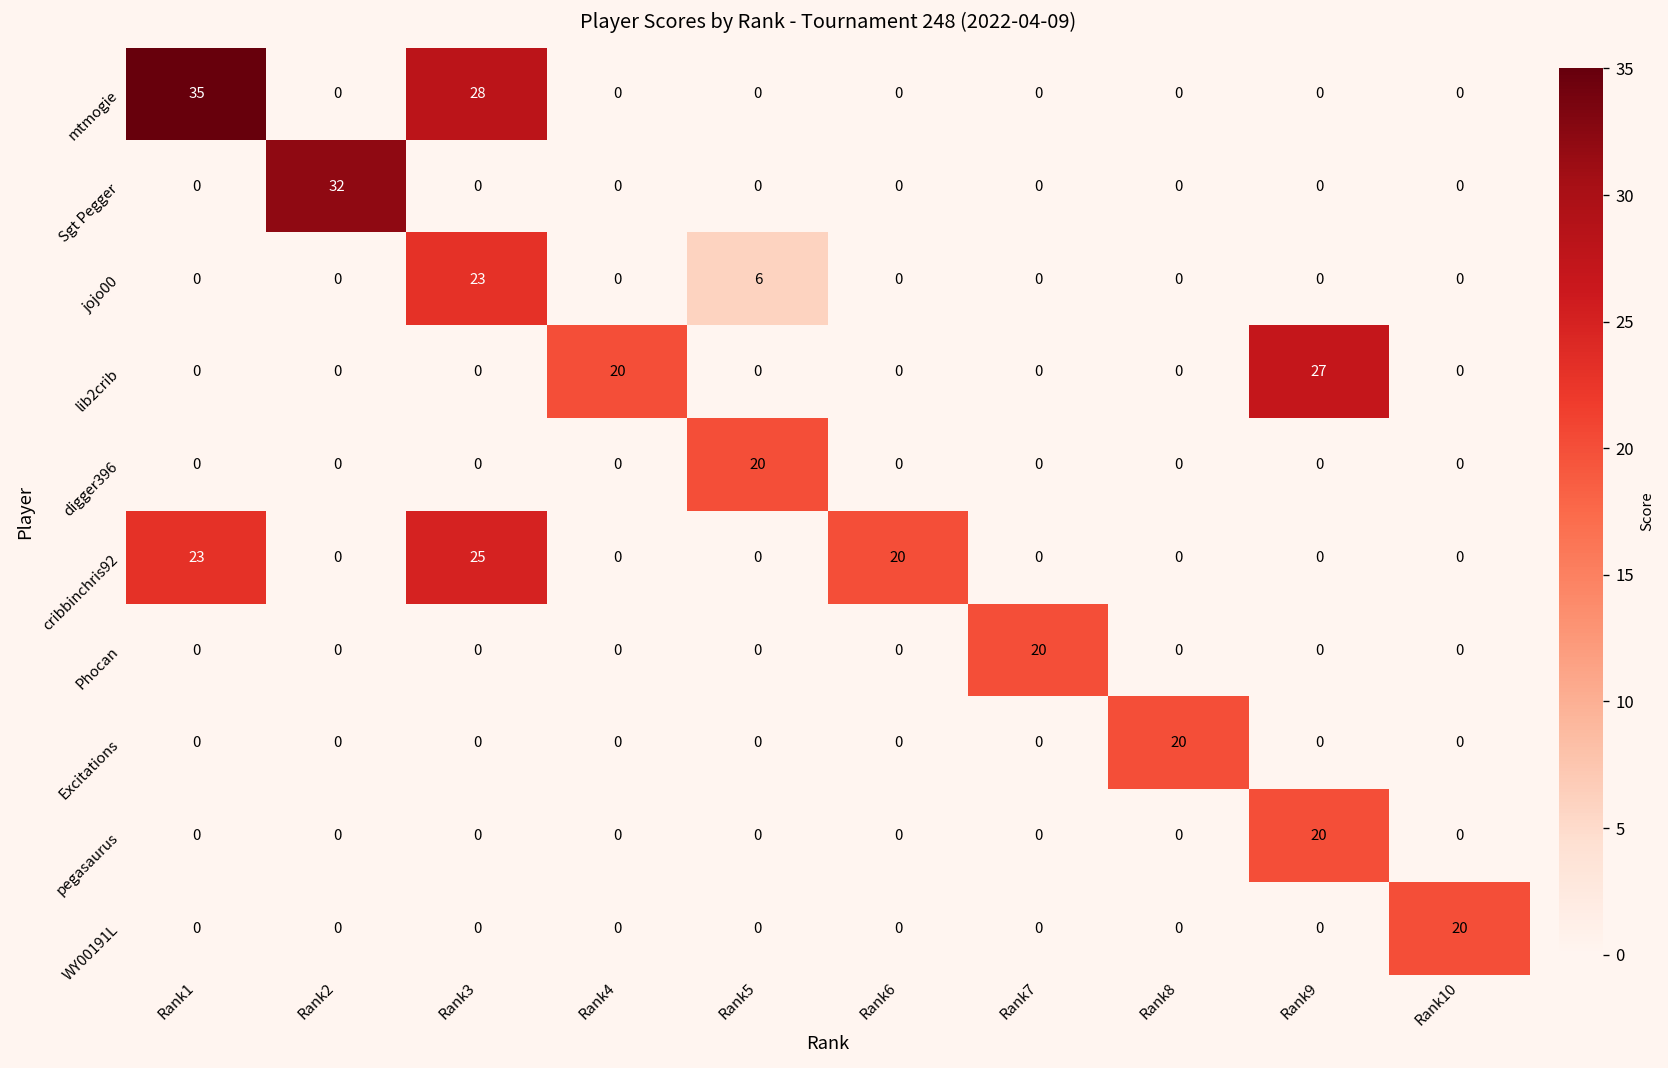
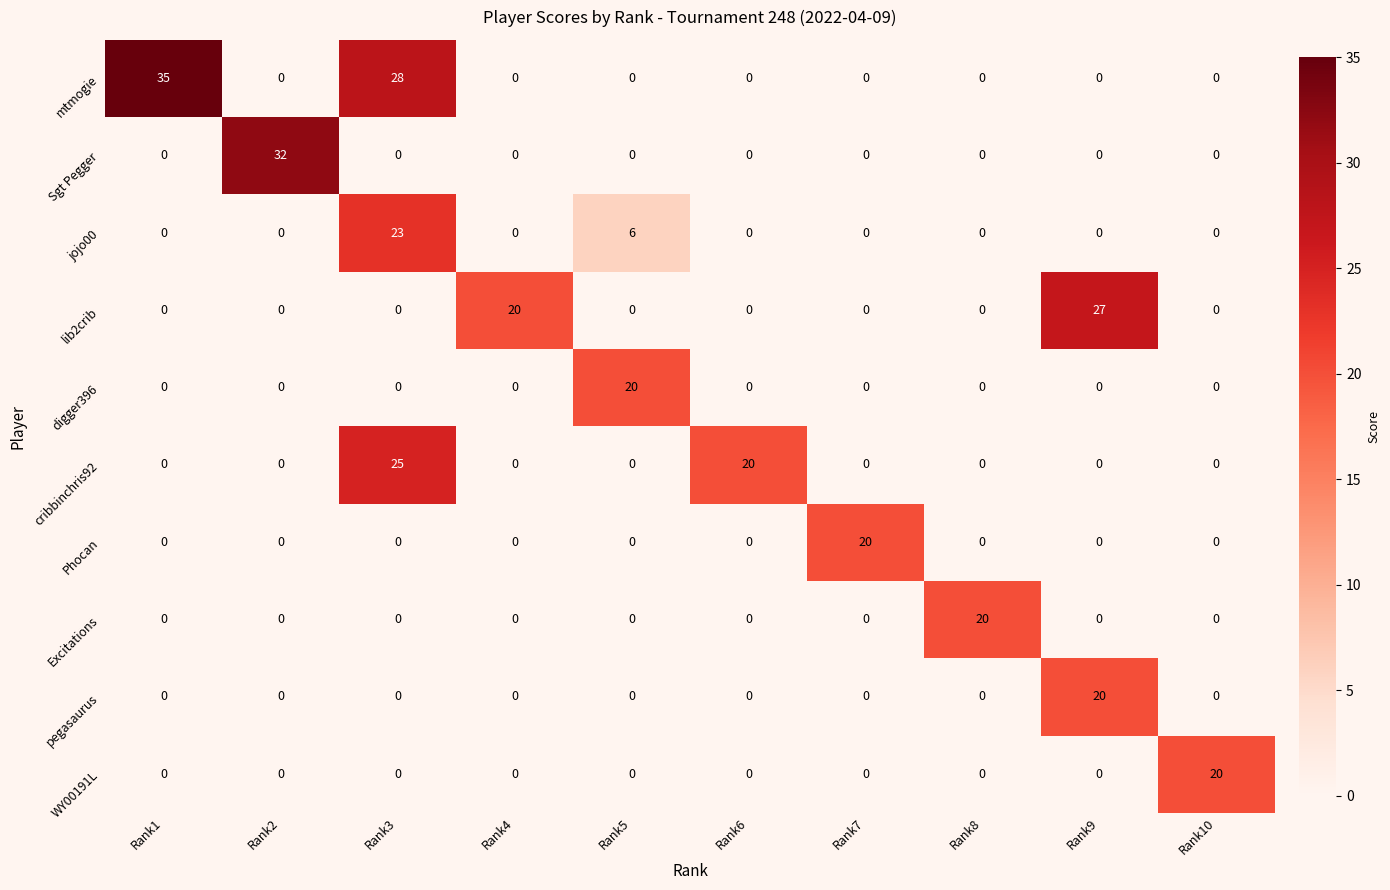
  {
    "mtmogie": {
      "Rank1": 35,
      "Rank2": 0,
      "Rank3": 28,
      "Rank4": 0,
      "Rank5": 0,
      "Rank6": 0,
      "Rank7": 0,
      "Rank8": 0,
      "Rank9": 0,
      "Rank10": 0
    },
    "Sgt Pegger": {
      "Rank1": 0,
      "Rank2": 32,
      "Rank3": 0,
      "Rank4": 0,
      "Rank5": 0,
      "Rank6": 0,
      "Rank7": 0,
      "Rank8": 0,
      "Rank9": 0,
      "Rank10": 0
    },
    "jojo00": {
      "Rank1": 0,
      "Rank2": 0,
      "Rank3": 23,
      "Rank4": 0,
      "Rank5": 6,
      "Rank6": 0,
      "Rank7": 0,
      "Rank8": 0,
      "Rank9": 0,
      "Rank10": 0
    },
    "lib2crib": {
      "Rank1": 0,
      "Rank2": 0,
      "Rank3": 0,
      "Rank4": 20,
      "Rank5": 0,
      "Rank6": 0,
      "Rank7": 0,
      "Rank8": 0,
      "Rank9": 27,
      "Rank10": 0
    },
    "digger396": {
      "Rank1": 0,
      "Rank2": 0,
      "Rank3": 0,
      "Rank4": 0,
      "Rank5": 20,
      "Rank6": 0,
      "Rank7": 0,
      "Rank8": 0,
      "Rank9": 0,
      "Rank10": 0
    },
    "cribbinchris92": {
-     "Rank1": 23,
+     "Rank1": 0,
      "Rank2": 0,
      "Rank3": 25,
      "Rank4": 0,
      "Rank5": 0,
      "Rank6": 20,
      "Rank7": 0,
      "Rank8": 0,
      "Rank9": 0,
      "Rank10": 0
    },
    "Phocan": {
      "Rank1": 0,
      "Rank2": 0,
      "Rank3": 0,
      "Rank4": 0,
      "Rank5": 0,
      "Rank6": 0,
      "Rank7": 20,
      "Rank8": 0,
      "Rank9": 0,
      "Rank10": 0
    },
    "Excitations": {
      "Rank1": 0,
      "Rank2": 0,
      "Rank3": 0,
      "Rank4": 0,
      "Rank5": 0,
      "Rank6": 0,
      "Rank7": 0,
      "Rank8": 20,
      "Rank9": 0,
      "Rank10": 0
    },
    "pegasaurus": {
      "Rank1": 0,
      "Rank2": 0,
      "Rank3": 0,
      "Rank4": 0,
      "Rank5": 0,
      "Rank6": 0,
      "Rank7": 0,
      "Rank8": 0,
      "Rank9": 20,
      "Rank10": 0
    },
    "WY00191L": {
      "Rank1": 0,
      "Rank2": 0,
      "Rank3": 0,
      "Rank4": 0,
      "Rank5": 0,
      "Rank6": 0,
      "Rank7": 0,
      "Rank8": 0,
      "Rank9": 0,
      "Rank10": 20
    }
  }
